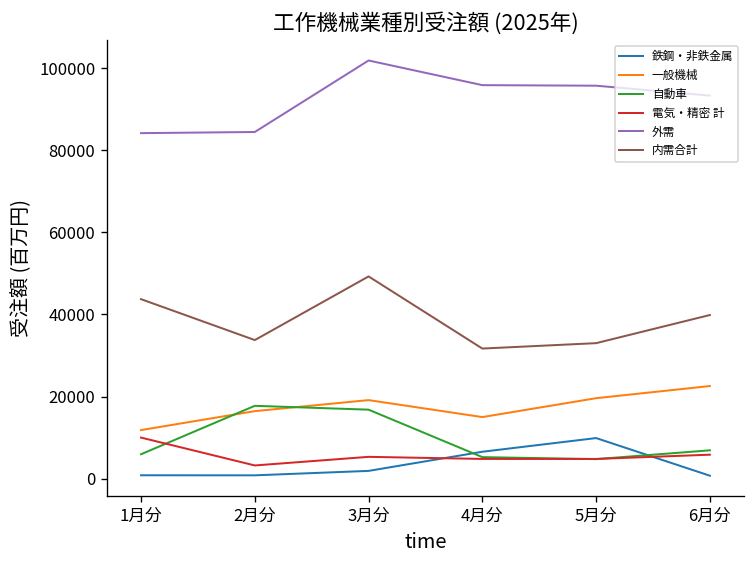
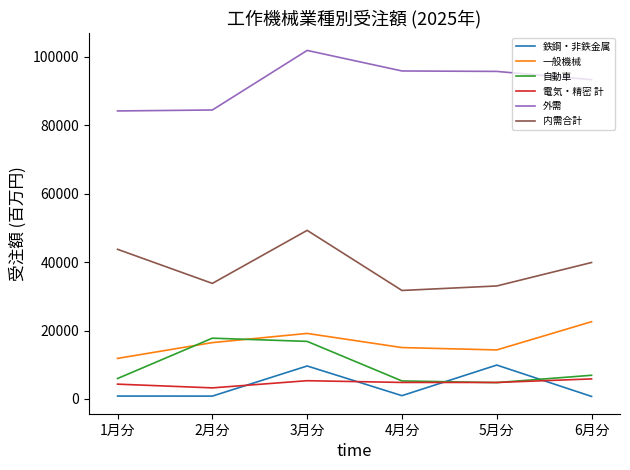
  {
    "鉄鋼・非鉄金属": {
      "1月分": 1000,
      "2月分": 1000,
-     "3月分": 2000,
-     "4月分": 7000,
+     "3月分": 10000,
+     "4月分": 1000,
      "5月分": 10000,
      "6月分": 1000
    },
    "一般機械": {
      "1月分": 12000,
      "2月分": 16000,
      "3月分": 19000,
      "4月分": 15000,
-     "5月分": 20000,
+     "5月分": 14000,
      "6月分": 23000
    },
    "自動車": {
      "1月分": 6000,
      "2月分": 18000,
      "3月分": 17000,
      "6月分": 7000
    },
    "電気・精密 計": {
-     "1月分": 10000,
+     "1月分": 4000,
      "2月分": 3000,
      "3月分": 5000,
      "6月分": 6000
    },
    "外需": {
      "1月分": 84000,
      "2月分": 84000,
      "3月分": 102000,
      "4月分": 96000,
      "5月分": 96000
    },
    "内需合計": {
      "1月分": 44000,
      "2月分": 34000,
      "3月分": 49000,
      "4月分": 32000,
      "5月分": 33000,
      "6月分": 40000
    }
  }
